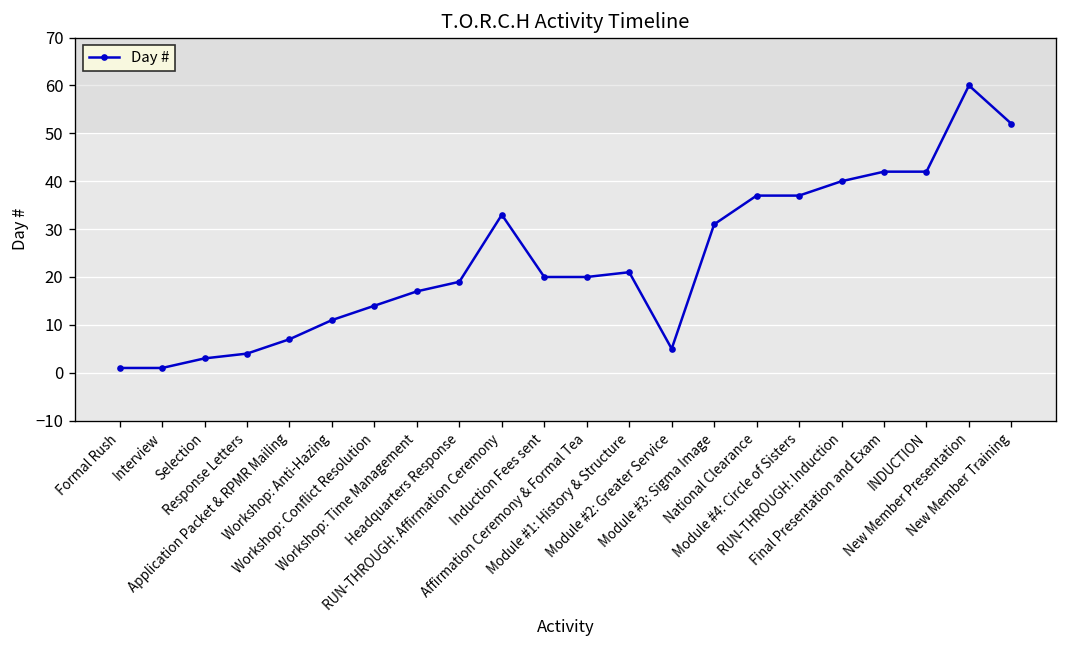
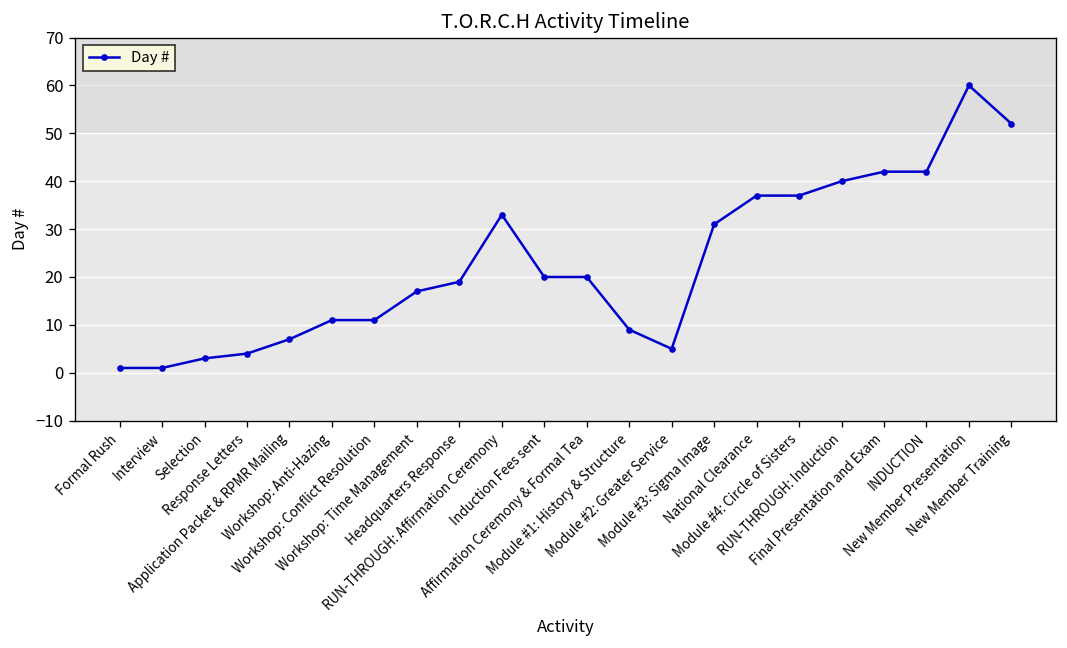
  {
    "Formal Rush": 1,
    "Interview": 1,
    "Selection": 3,
    "Response Letters": 4,
    "Application Packet & RPMR Mailing": 7,
    "Workshop: Anti-Hazing": 11,
-   "Workshop: Conflict Resolution": 14,
+   "Workshop: Conflict Resolution": 11,
    "Workshop: Time Management": 17,
    "Headquarters Response": 19,
    "RUN-THROUGH: Affirmation Ceremony": 33,
    "Induction Fees sent": 20,
    "Affirmation Ceremony & Formal Tea": 20,
-   "Module #1: History & Structure": 21,
+   "Module #1: History & Structure": 9,
    "Module #2: Greater Service": 5,
    "Module #3: Sigma Image": 31,
    "National Clearance": 37,
    "Module #4: Circle of Sisters": 37,
    "RUN-THROUGH: Induction": 40,
    "Final Presentation and Exam": 42,
    "INDUCTION": 42,
    "New Member Presentation": 60,
    "New Member Training": 52
  }
